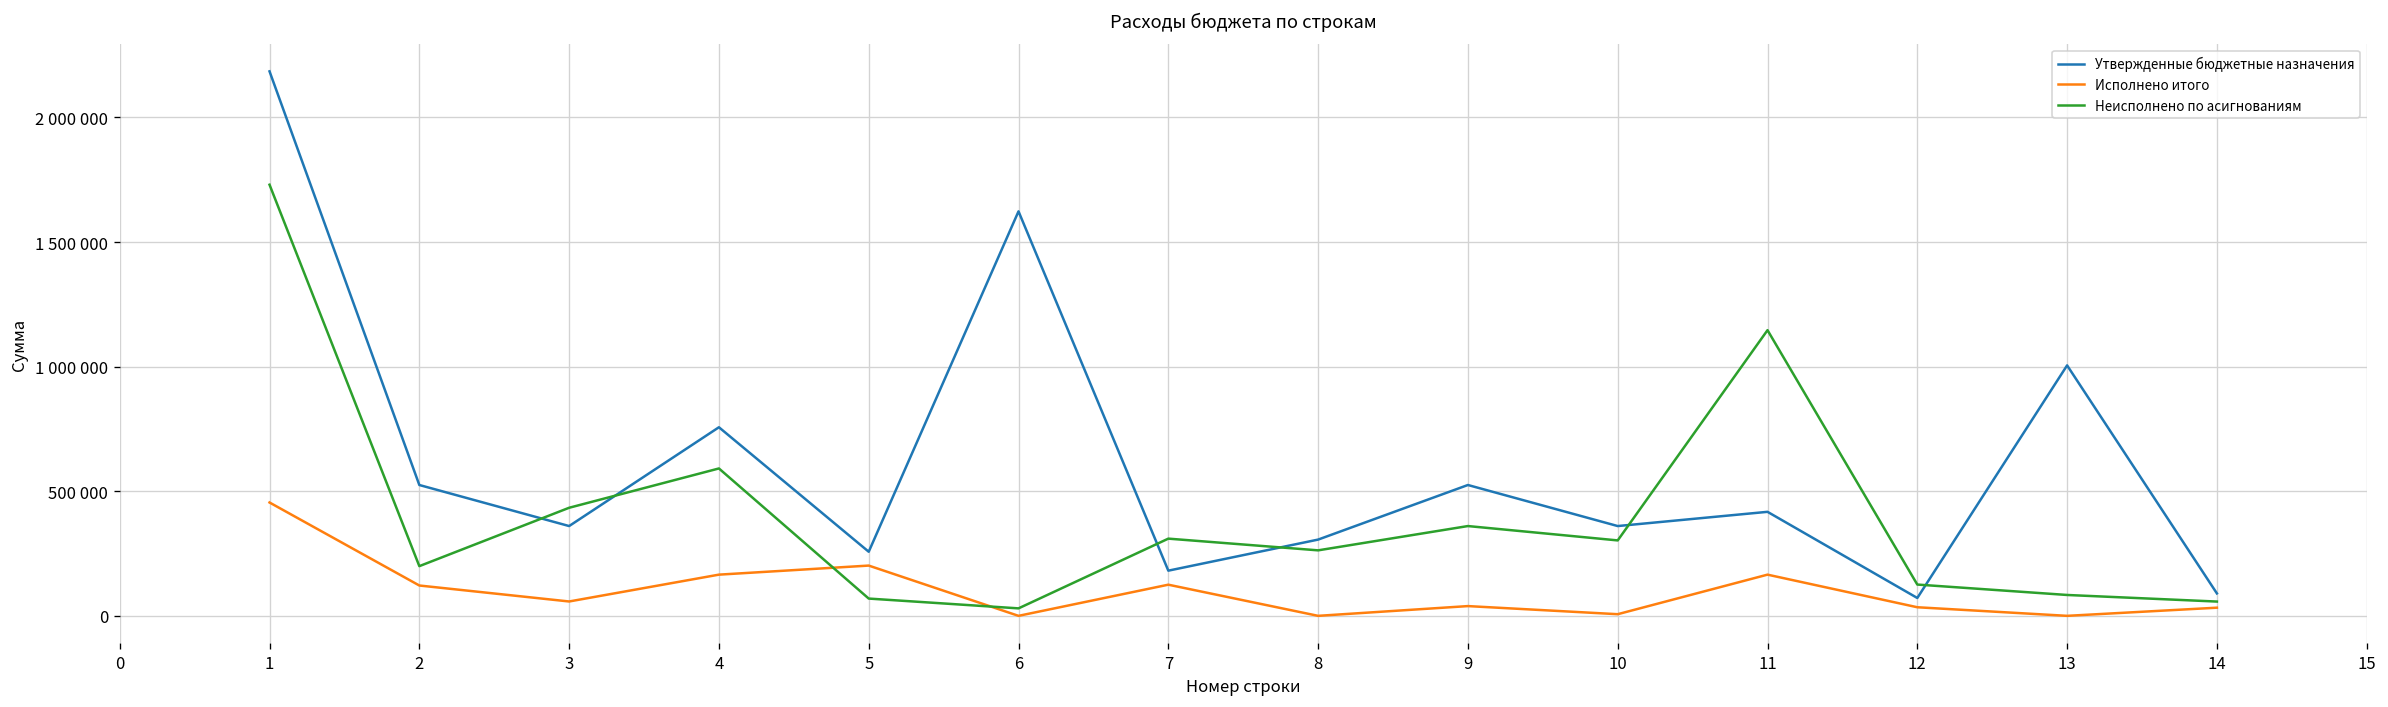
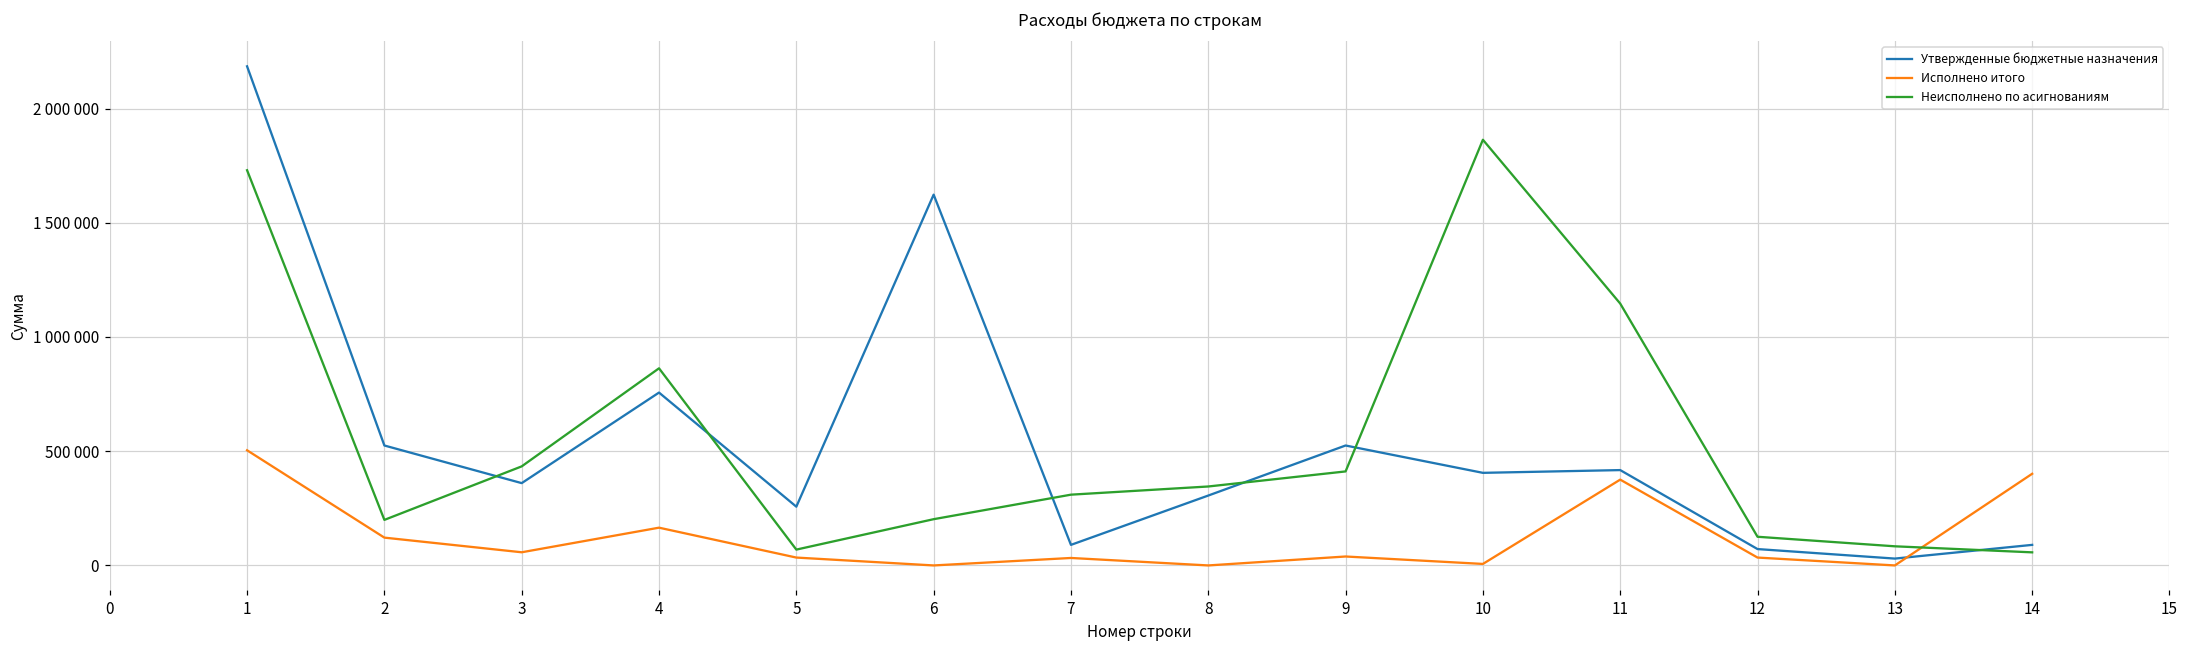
  {
    "Утвержденные бюджетные назначения": {
      "1": 2180000,
      "2": 530000,
      "3": 360000,
      "4": 760000,
      "5": 260000,
      "6": 1620000,
-     "7": 180000,
+     "7": 90000,
      "8": 310000,
      "9": 530000,
-     "10": 360000,
+     "10": 410000,
      "11": 420000,
      "12": 70000,
-     "13": 1000000,
+     "13": 30000,
      "14": 90000
    },
    "Исполнено итого": {
-     "1": 450000,
+     "1": 500000,
      "2": 120000,
      "3": 60000,
      "4": 170000,
-     "5": 200000,
+     "5": 30000,
      "6": 0,
-     "7": 120000,
+     "7": 30000,
      "8": 0,
      "9": 40000,
      "10": 10000,
-     "11": 170000,
+     "11": 380000,
      "12": 30000,
      "13": 0,
-     "14": 30000
+     "14": 400000
    },
    "Неисполнено по асигнованиям": {
      "1": 1730000,
      "2": 200000,
      "3": 430000,
-     "4": 590000,
+     "4": 860000,
      "5": 70000,
-     "6": 30000,
+     "6": 200000,
      "7": 310000,
-     "8": 260000,
-     "9": 360000,
-     "10": 300000,
+     "8": 350000,
+     "9": 410000,
+     "10": 1860000,
      "11": 1150000,
      "12": 130000,
      "13": 80000,
      "14": 60000
    }
  }
